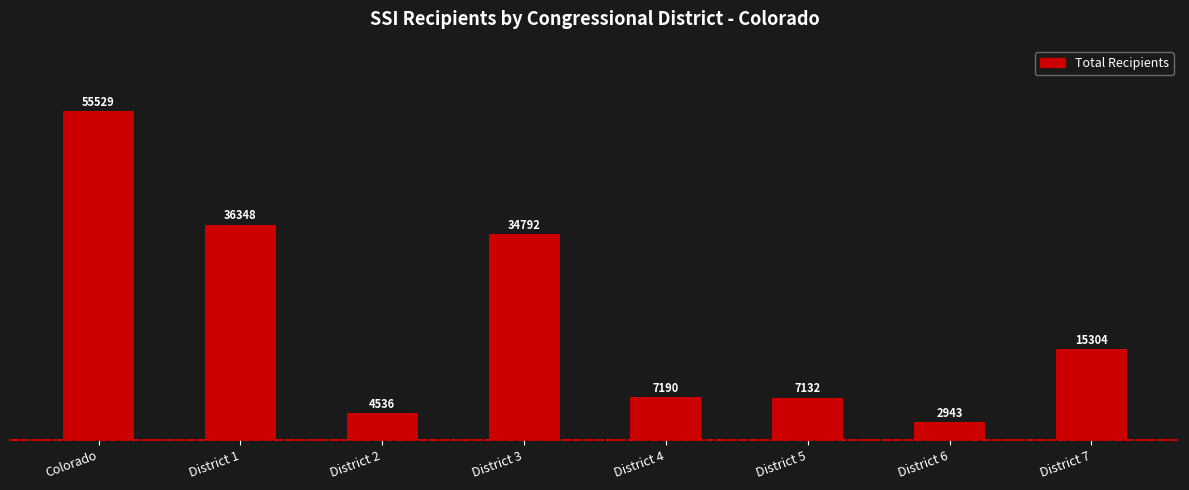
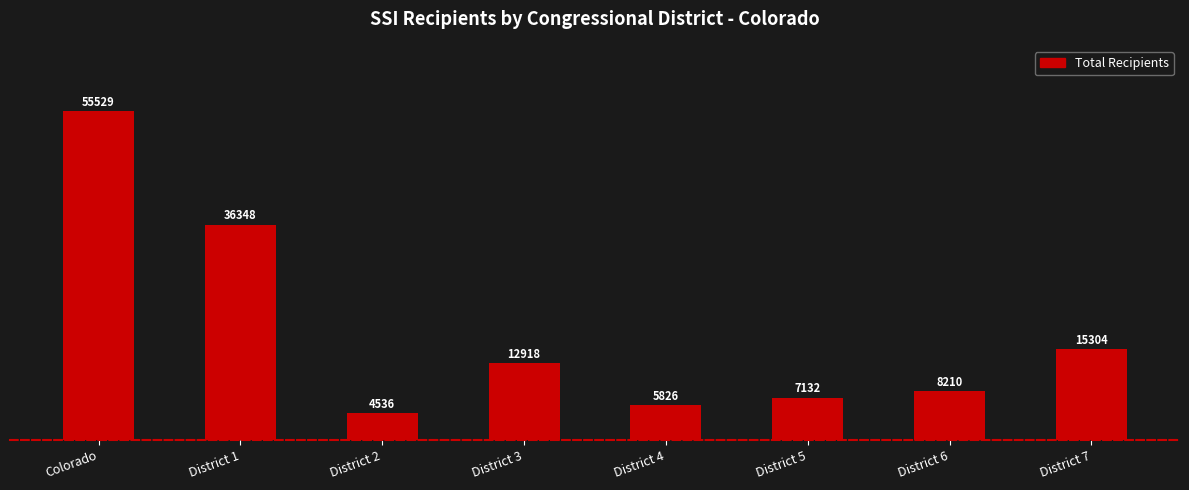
  {
    "Colorado": 55529,
    "District 1": 36348,
    "District 2": 4536,
-   "District 3": 34792,
-   "District 4": 7190,
+   "District 3": 12918,
+   "District 4": 5826,
    "District 5": 7132,
-   "District 6": 2943,
+   "District 6": 8210,
    "District 7": 15304
  }
